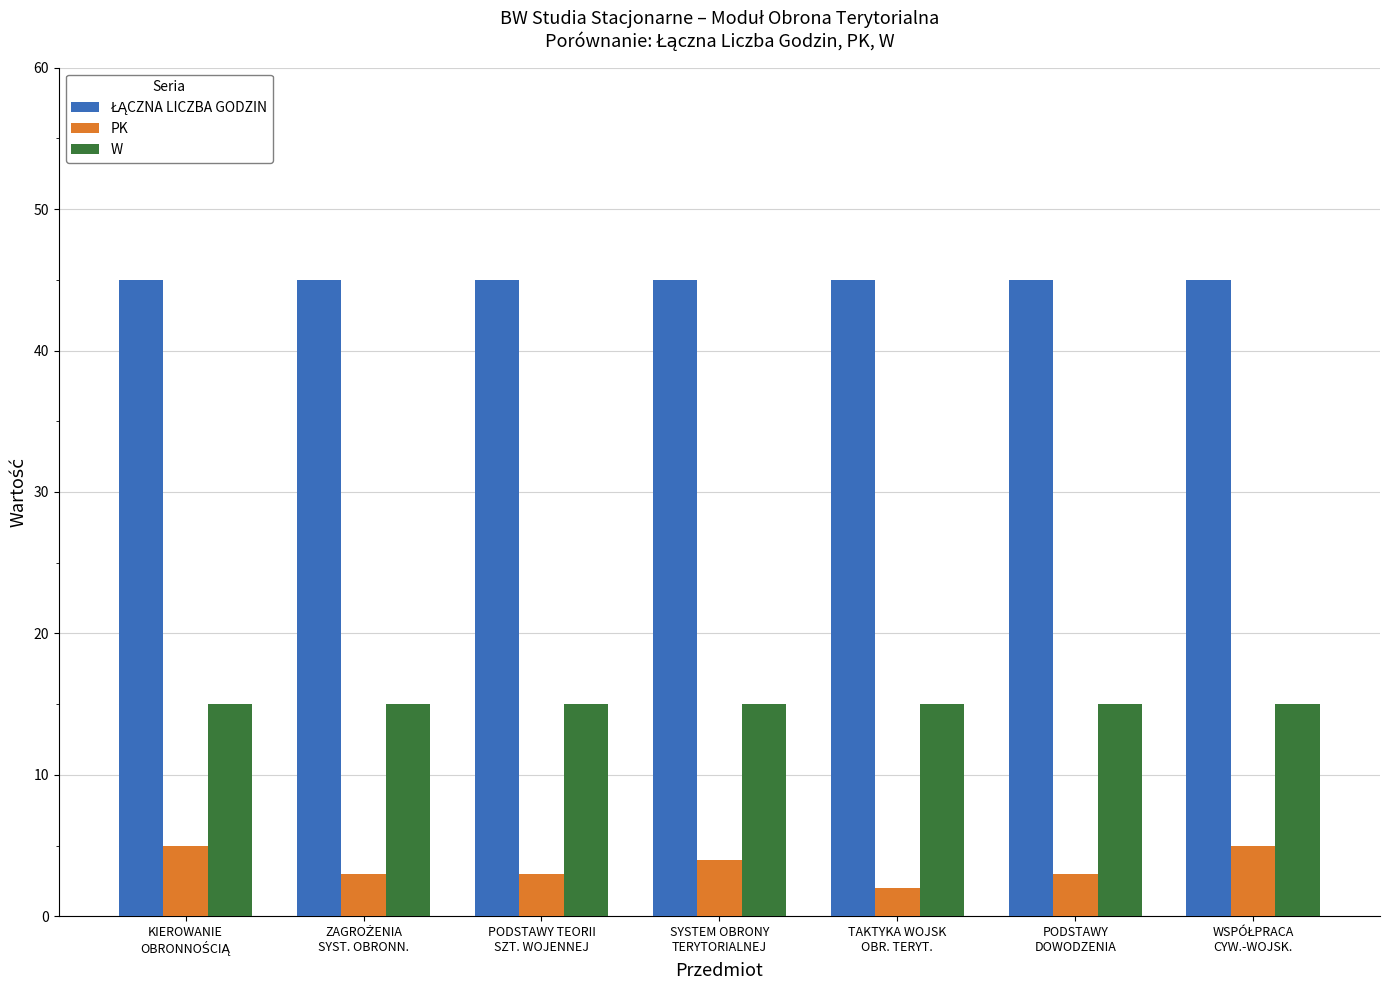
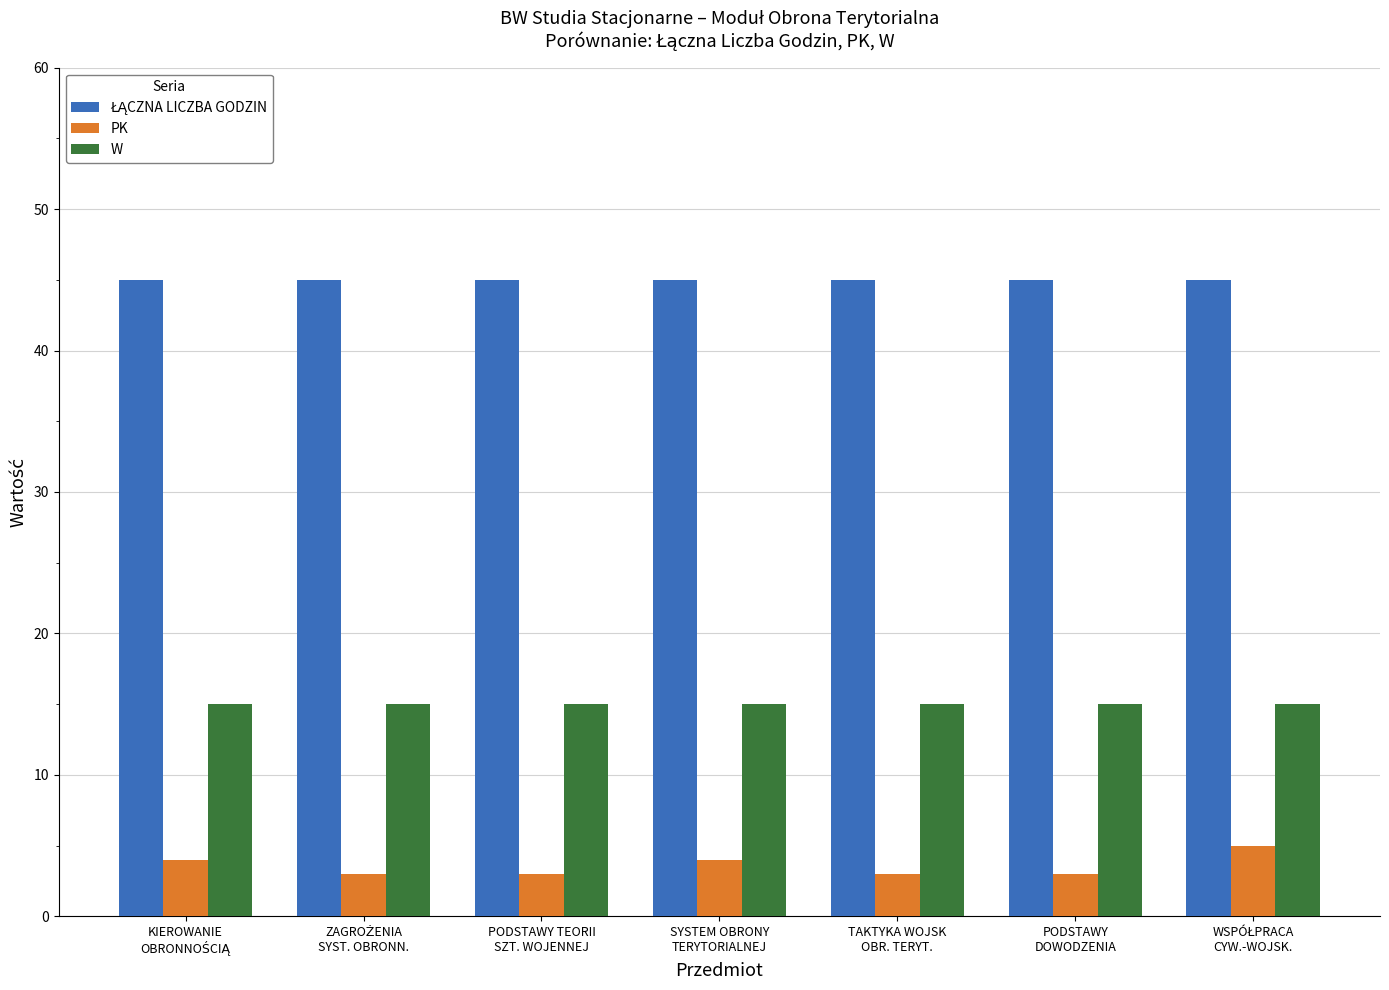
  {
    "ŁĄCZNA LICZBA GODZIN": {
      "KIEROWANIE OBRONNOŚCIĄ": 45,
      "ZAGROŻENIA SYST. OBRONN.": 45,
      "PODSTAWY TEORII SZT. WOJENNEJ": 45,
      "SYSTEM OBRONY TERYTORIALNEJ": 45,
      "TAKTYKA WOJSK OBR. TERYT.": 45,
      "PODSTAWY DOWODZENIA": 45,
      "WSPÓŁPRACA CYW.-WOJSK.": 45
    },
    "PK": {
-     "KIEROWANIE OBRONNOŚCIĄ": 5,
+     "KIEROWANIE OBRONNOŚCIĄ": 4,
      "ZAGROŻENIA SYST. OBRONN.": 3,
      "PODSTAWY TEORII SZT. WOJENNEJ": 3,
      "SYSTEM OBRONY TERYTORIALNEJ": 4,
-     "TAKTYKA WOJSK OBR. TERYT.": 2,
+     "TAKTYKA WOJSK OBR. TERYT.": 3,
      "PODSTAWY DOWODZENIA": 3,
      "WSPÓŁPRACA CYW.-WOJSK.": 5
    },
    "W": {
      "KIEROWANIE OBRONNOŚCIĄ": 15,
      "ZAGROŻENIA SYST. OBRONN.": 15,
      "PODSTAWY TEORII SZT. WOJENNEJ": 15,
      "SYSTEM OBRONY TERYTORIALNEJ": 15,
      "TAKTYKA WOJSK OBR. TERYT.": 15,
      "PODSTAWY DOWODZENIA": 15,
      "WSPÓŁPRACA CYW.-WOJSK.": 15
    }
  }
